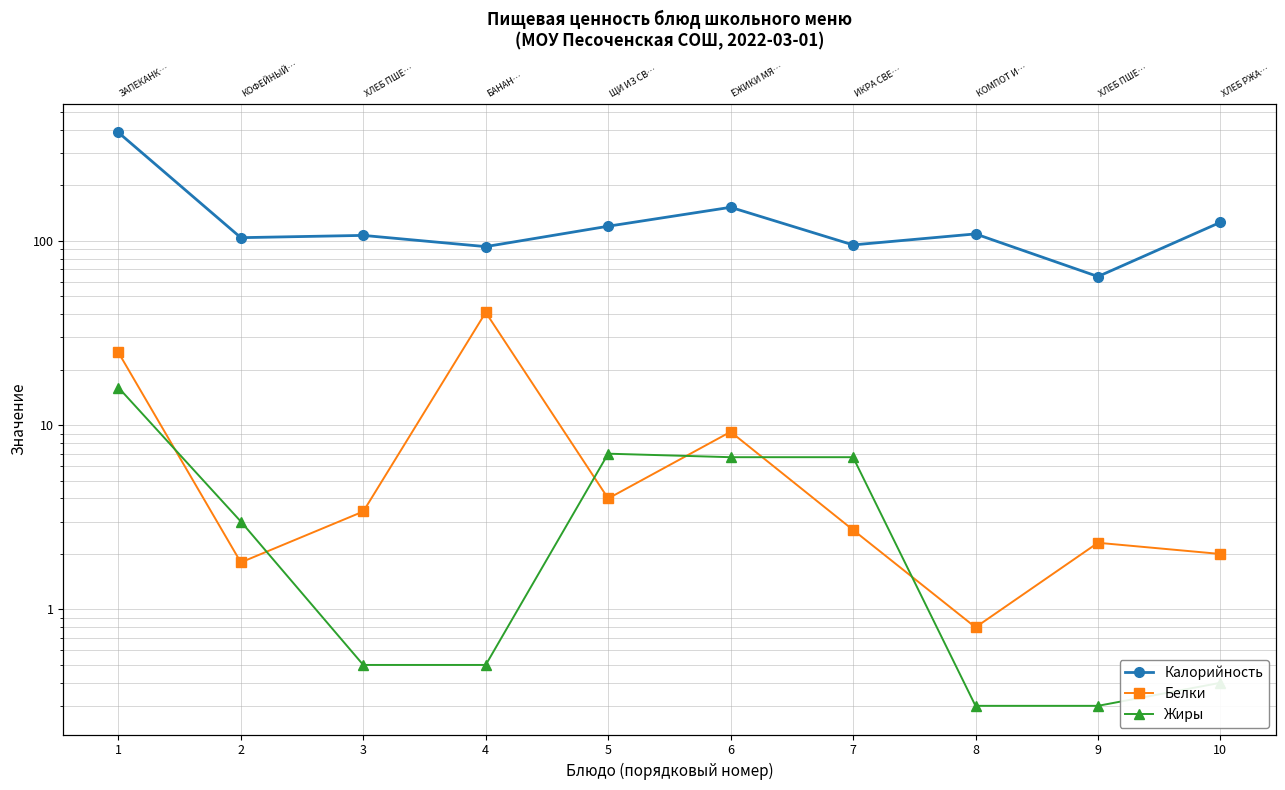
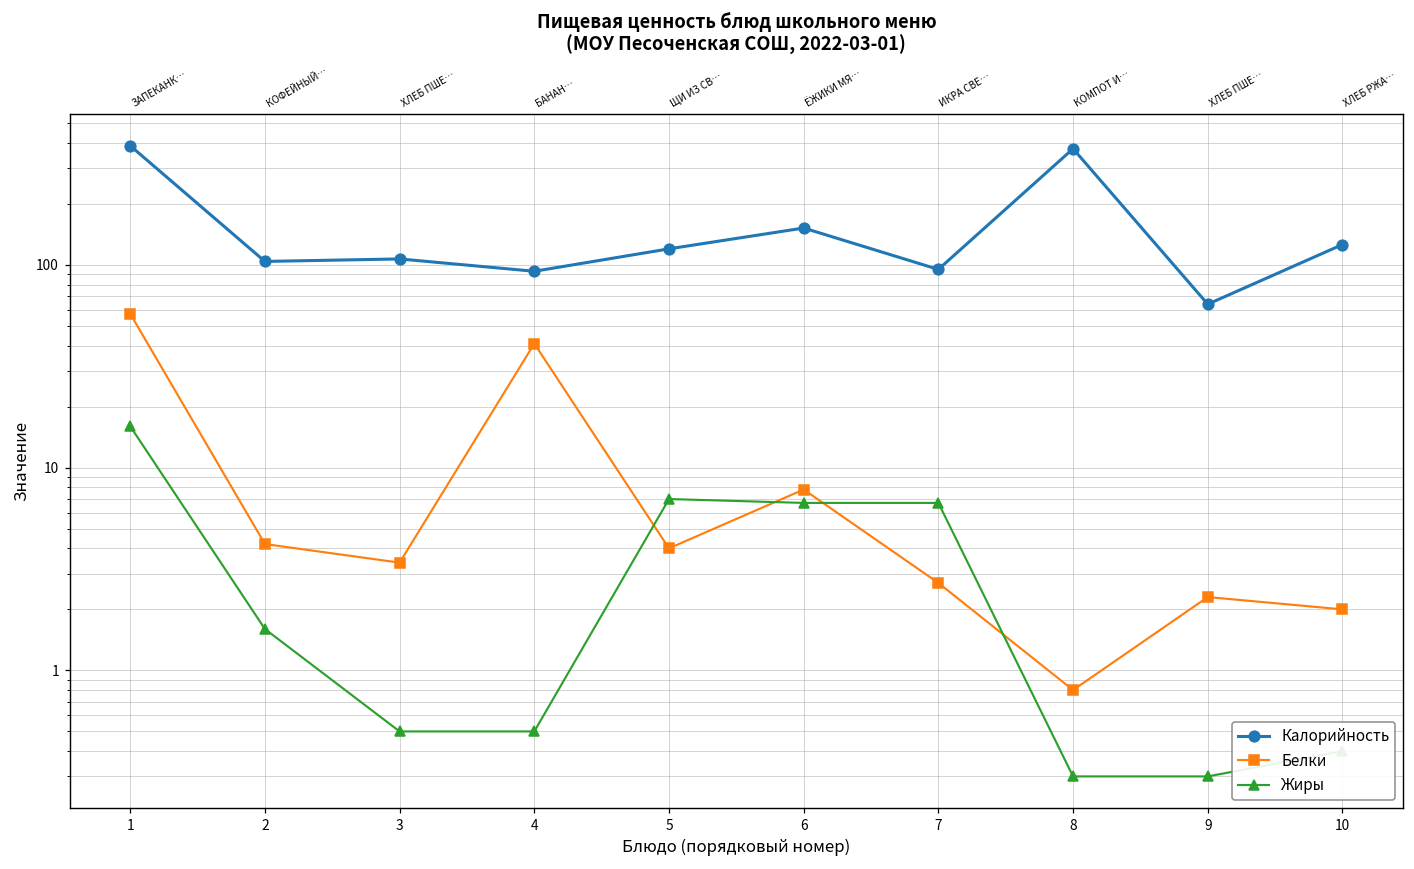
  {
    "Калорийность": {
      "1": 390,
      "2": 100,
      "3": 110,
      "4": 90,
      "5": 120,
      "6": 150,
      "7": 100,
-     "8": 110,
+     "8": 370,
      "9": 64,
      "10": 130
    },
    "Белки": {
-     "1": 25,
-     "2": 1.8,
+     "1": 57,
+     "2": 4.2,
      "3": 3.4,
      "4": 41,
      "5": 4.0,
-     "6": 9,
+     "6": 7.8,
      "7": 2.7,
      "8": 0.8,
      "9": 2.3,
      "10": 2.0
    },
    "Жиры": {
      "1": 16,
-     "2": 3.0,
+     "2": 1.6,
      "3": 0.5,
      "4": 0.5,
      "5": 7.0,
      "6": 6.7,
      "7": 6.7,
      "8": 0.3,
      "9": 0.3
    }
  }
